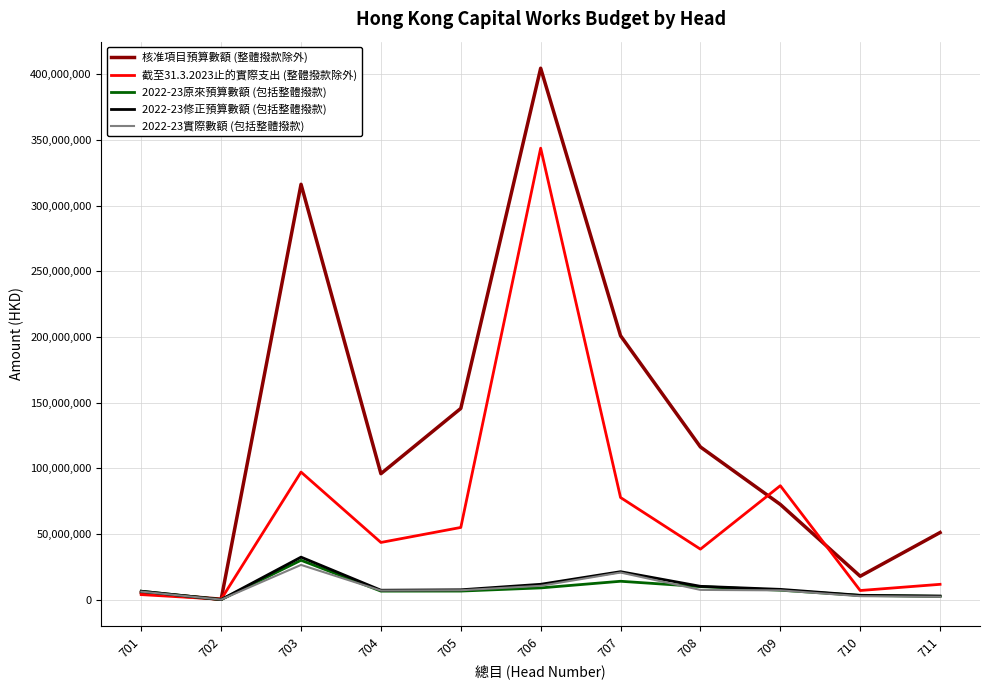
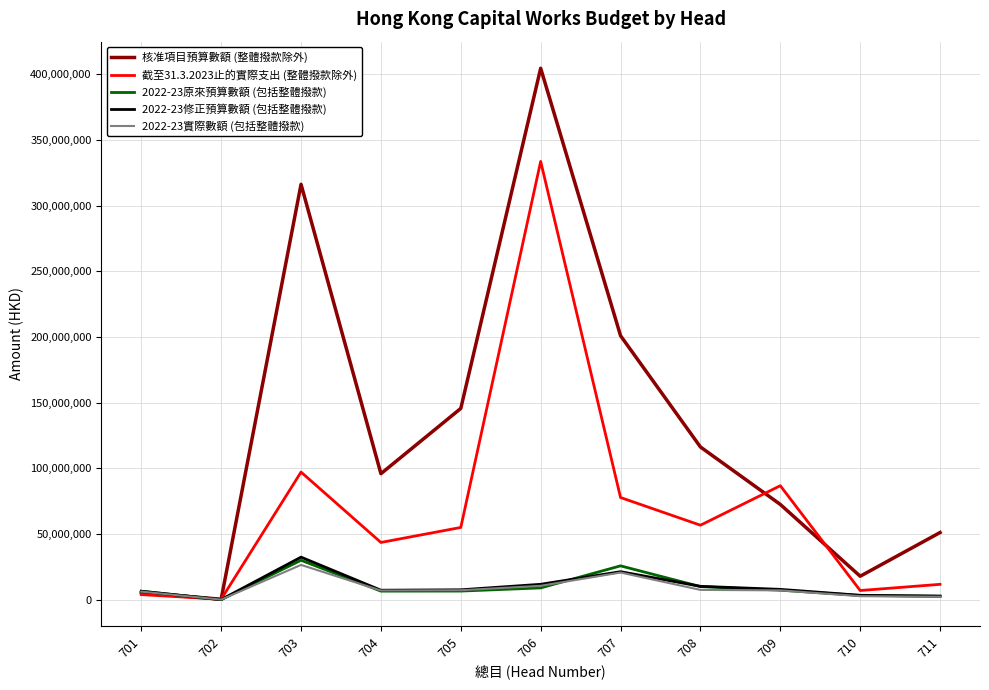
  {
    "核准項目預算數額 (整體撥款除外)": {
      "703": "316,000,000",
      "704": "96,000,000",
      "705": "146,000,000",
      "706": "405,000,000",
      "707": "201,000,000",
      "708": "116,000,000",
      "709": "72,000,000",
      "710": "18,000,000",
      "711": "51,000,000"
    },
    "截至31.3.2023止的實際支出 (整體撥款除外)": {
      "703": "97,000,000",
      "704": "44,000,000",
      "705": "55,000,000",
-     "706": "344,000,000",
+     "706": "334,000,000",
      "707": "78,000,000",
-     "708": "38,000,000",
+     "708": "57,000,000",
      "709": "87,000,000",
      "710": "7,000,000",
      "711": "12,000,000"
    },
    "2022-23原來預算數額 (包括整體撥款)": {
      "703": "30,000,000",
-     "707": "14,000,000"
+     "707": "26,000,000"
    },
    "2022-23修正預算數額 (包括整體撥款)": {
      "703": "32,000,000"
    },
    "2022-23實際數額 (包括整體撥款)": {
      "703": "26,000,000",
      "708": "7,000,000"
    }
  }
